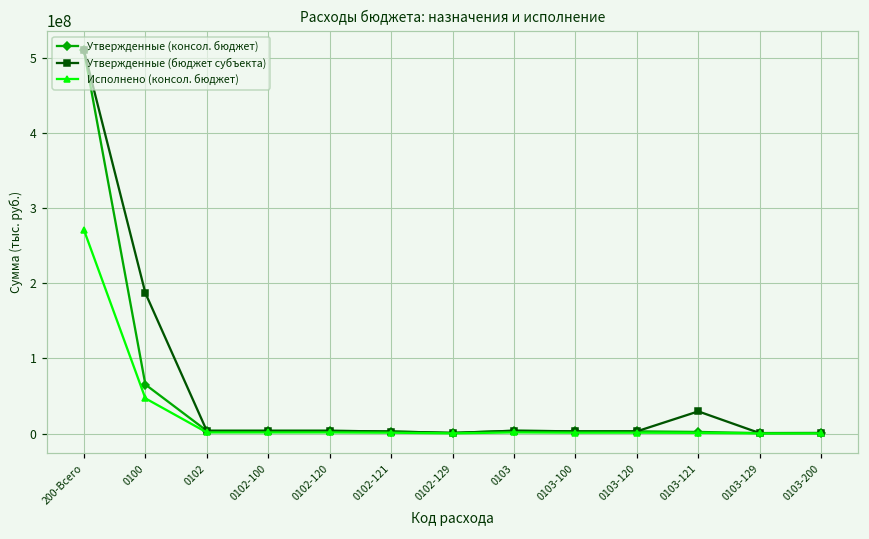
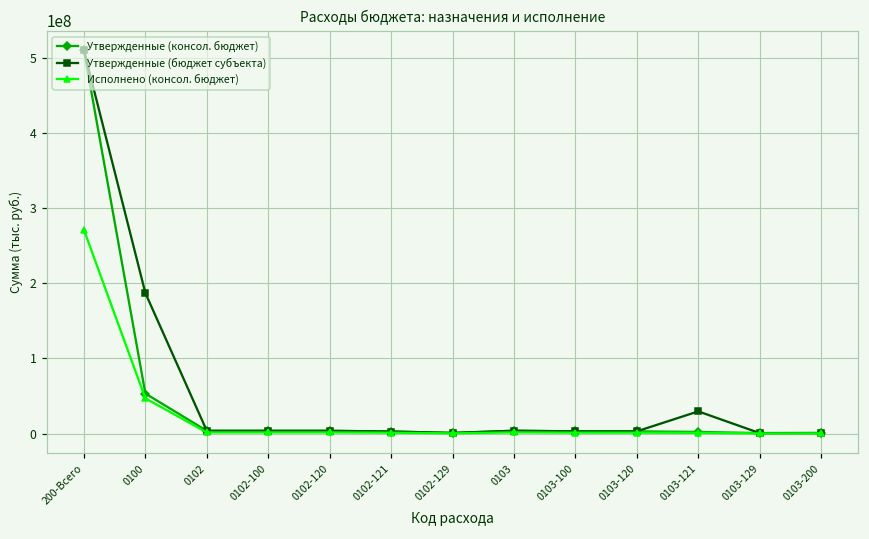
  {
    "Утвержденные (консол. бюджет)": {
-     "0100": 70000000
+     "0100": 50000000
    },
    "Утвержденные (бюджет субъекта)": {
      "0100": 190000000,
      "0103-121": 30000000
    },
    "Исполнено (консол. бюджет)": {
      "200-Всего": 270000000,
      "0100": 50000000
    }
  }
